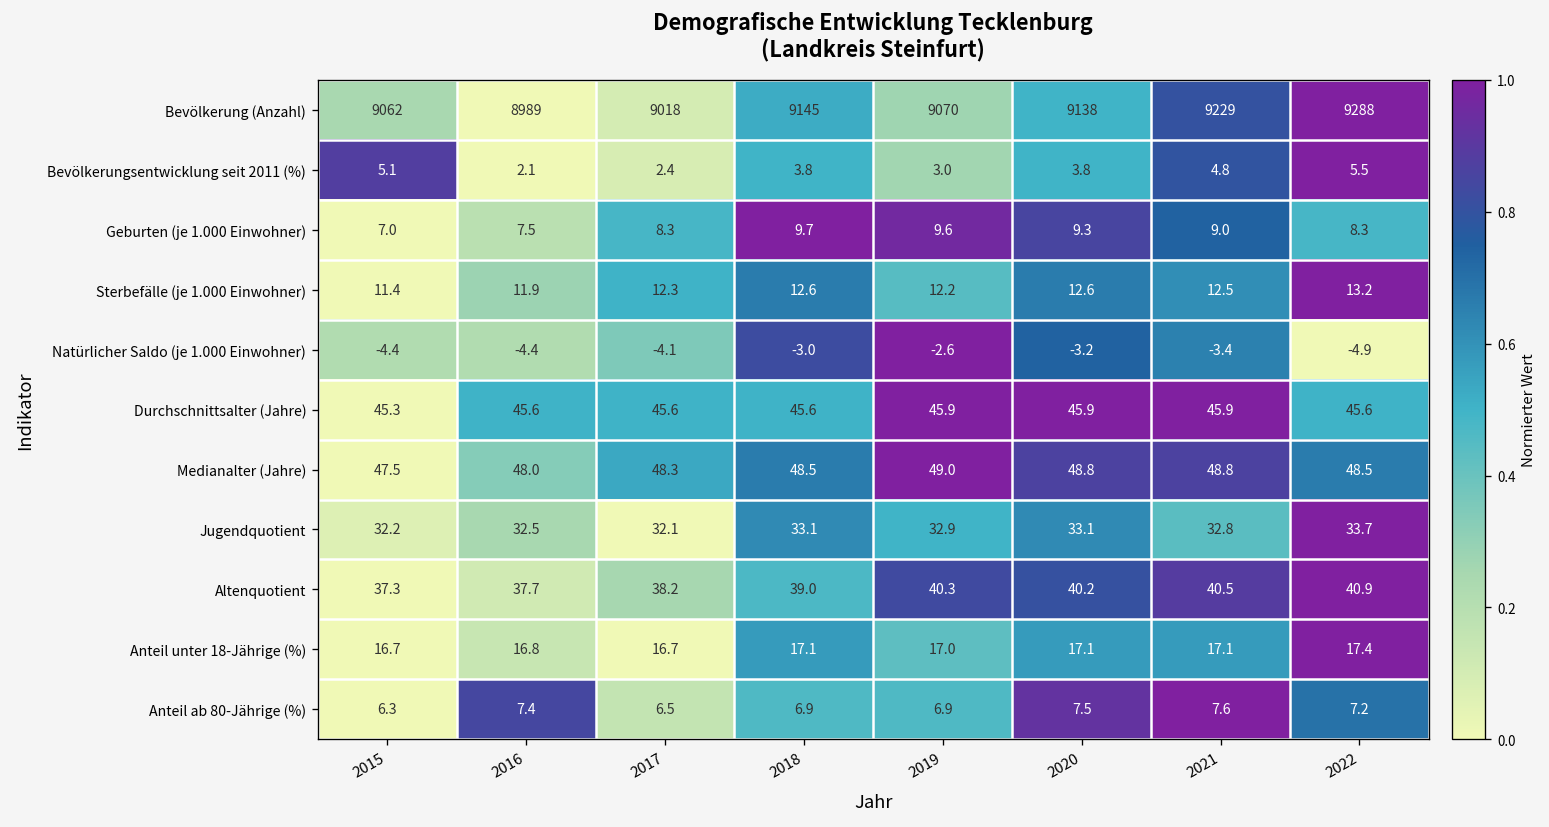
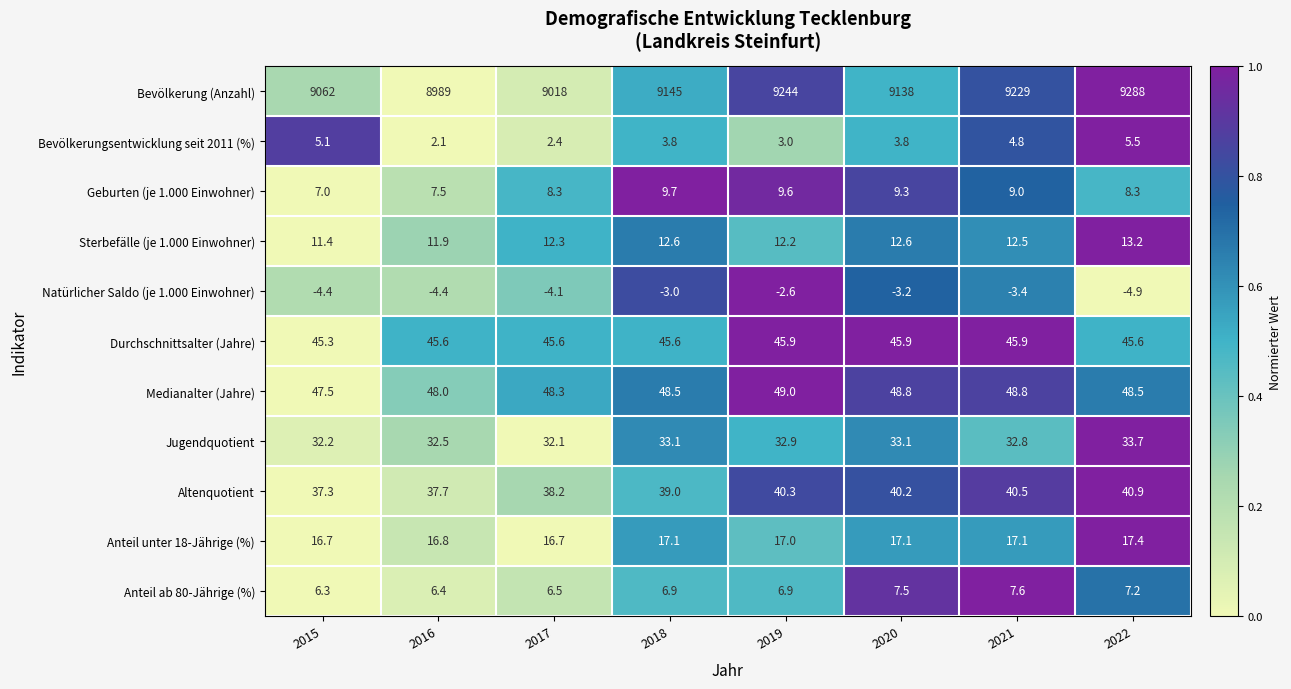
  {
    "Bevölkerung (Anzahl)": {
      "2015": 9062,
      "2016": 8989,
      "2017": 9018,
      "2018": 9145,
-     "2019": 9070,
+     "2019": 9244,
      "2020": 9138,
      "2021": 9229,
      "2022": 9288
    },
    "Bevölkerungsentwicklung seit 2011 (%)": {
      "2015": 5.1,
      "2016": 2.1,
      "2017": 2.4,
      "2018": 3.8,
      "2019": 3.0,
      "2020": 3.8,
      "2021": 4.8,
      "2022": 5.5
    },
    "Geburten (je 1.000 Einwohner)": {
      "2015": 7.0,
      "2016": 7.5,
      "2017": 8.3,
      "2018": 9.7,
      "2019": 9.6,
      "2020": 9.3,
      "2021": 9.0,
      "2022": 8.3
    },
    "Sterbefälle (je 1.000 Einwohner)": {
      "2015": 11.4,
      "2016": 11.9,
      "2017": 12.3,
      "2018": 12.6,
      "2019": 12.2,
      "2020": 12.6,
      "2021": 12.5,
      "2022": 13.2
    },
    "Natürlicher Saldo (je 1.000 Einwohner)": {
      "2015": -4.4,
      "2016": -4.4,
      "2017": -4.1,
      "2018": -3.0,
      "2019": -2.6,
      "2020": -3.2,
      "2021": -3.4,
      "2022": -4.9
    },
    "Durchschnittsalter (Jahre)": {
      "2015": 45.3,
      "2016": 45.6,
      "2017": 45.6,
      "2018": 45.6,
      "2019": 45.9,
      "2020": 45.9,
      "2021": 45.9,
      "2022": 45.6
    },
    "Medianalter (Jahre)": {
      "2015": 47.5,
      "2016": 48.0,
      "2017": 48.3,
      "2018": 48.5,
      "2019": 49.0,
      "2020": 48.8,
      "2021": 48.8,
      "2022": 48.5
    },
    "Jugendquotient": {
      "2015": 32.2,
      "2016": 32.5,
      "2017": 32.1,
      "2018": 33.1,
      "2019": 32.9,
      "2020": 33.1,
      "2021": 32.8,
      "2022": 33.7
    },
    "Altenquotient": {
      "2015": 37.3,
      "2016": 37.7,
      "2017": 38.2,
      "2018": 39.0,
      "2019": 40.3,
      "2020": 40.2,
      "2021": 40.5,
      "2022": 40.9
    },
    "Anteil unter 18-Jährige (%)": {
      "2015": 16.7,
      "2016": 16.8,
      "2017": 16.7,
      "2018": 17.1,
      "2019": 17.0,
      "2020": 17.1,
      "2021": 17.1,
      "2022": 17.4
    },
    "Anteil ab 80-Jährige (%)": {
      "2015": 6.3,
-     "2016": 7.4,
+     "2016": 6.4,
      "2017": 6.5,
      "2018": 6.9,
      "2019": 6.9,
      "2020": 7.5,
      "2021": 7.6,
      "2022": 7.2
    }
  }
